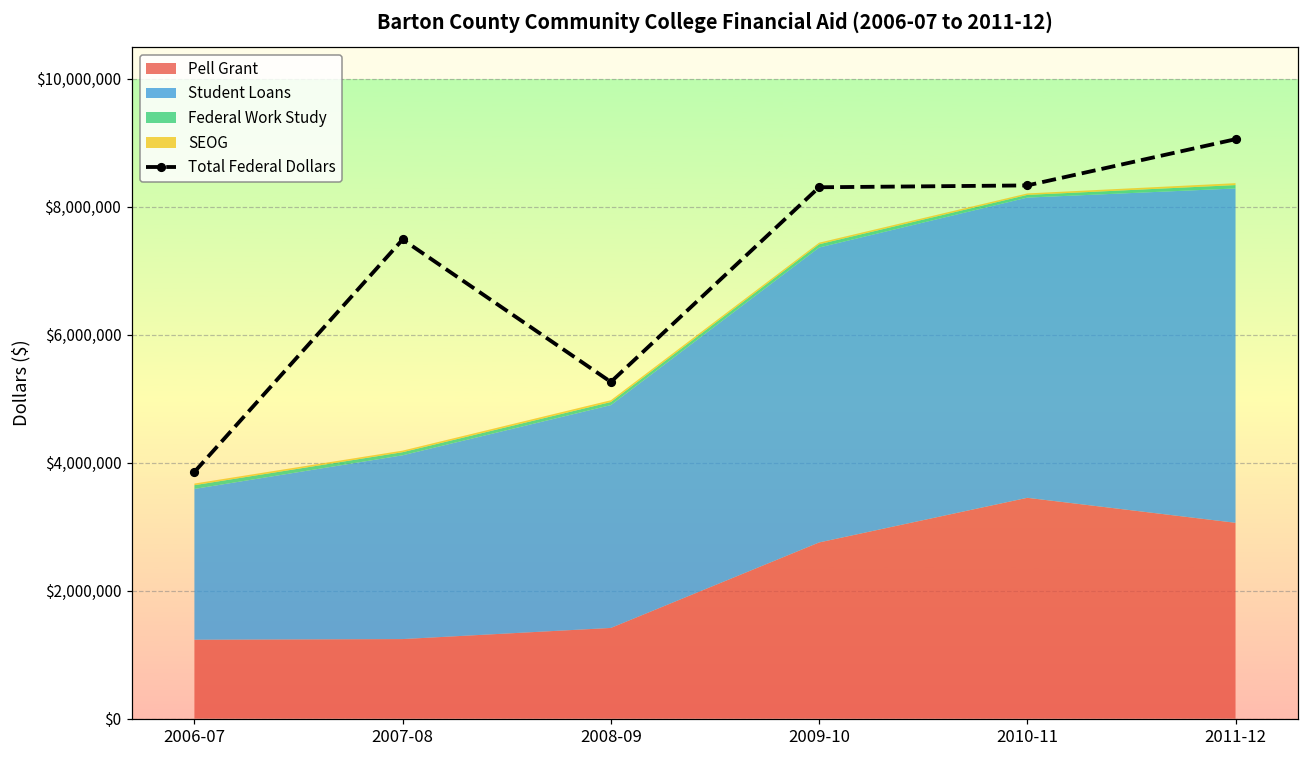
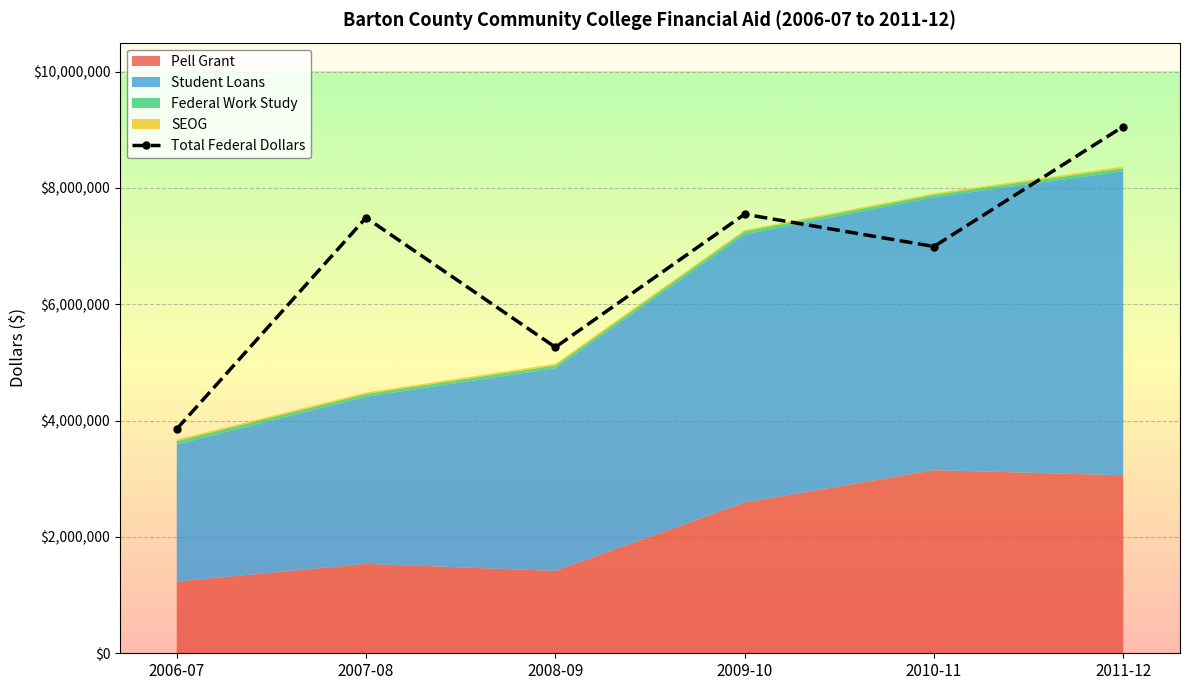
  {
    "Total Federal Dollars": {
      "2006-07": "$3,900,000",
      "2007-08": "$7,500,000",
      "2008-09": "$5,300,000",
-     "2009-10": "$8,300,000",
-     "2010-11": "$8,300,000",
+     "2009-10": "$7,500,000",
+     "2010-11": "$7,000,000",
      "2011-12": "$9,100,000"
    },
    "Pell Grant": {
      "2006-07": "$1,200,000",
-     "2007-08": "$1,200,000",
+     "2007-08": "$1,500,000",
      "2008-09": "$1,400,000",
-     "2009-10": "$2,800,000",
-     "2010-11": "$3,500,000",
+     "2009-10": "$2,600,000",
+     "2010-11": "$3,100,000",
      "2011-12": "$3,100,000"
    },
    "Student Loans": {
      "2006-07": "$2,400,000",
      "2007-08": "$2,900,000",
      "2008-09": "$3,500,000",
      "2009-10": "$4,600,000",
      "2011-12": "$5,200,000"
    }
  }
